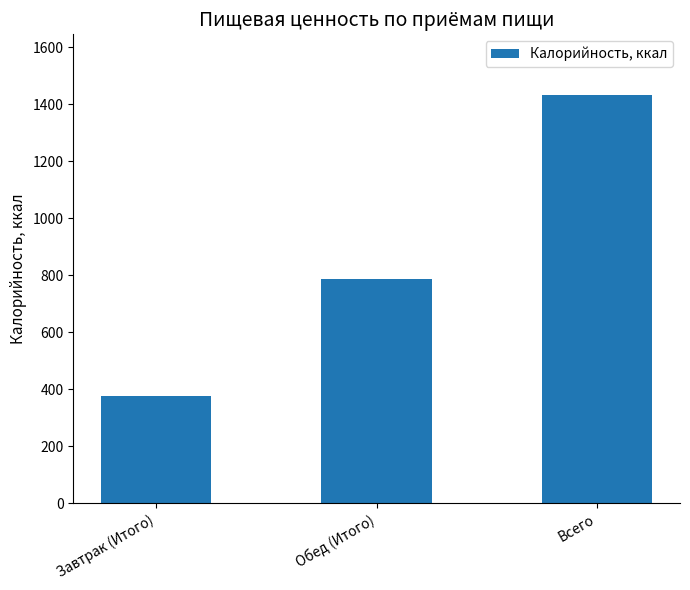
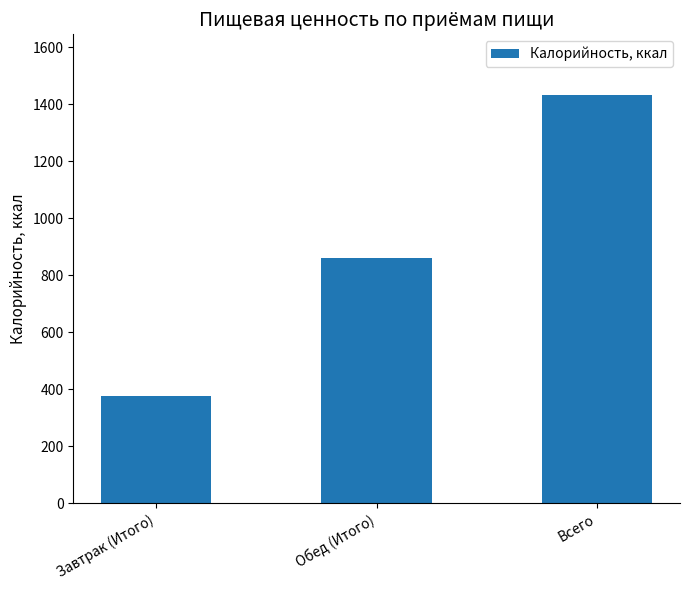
  {
    "Завтрак (Итого)": 380,
-   "Обед (Итого)": 790,
+   "Обед (Итого)": 860,
    "Всего": 1430
  }
